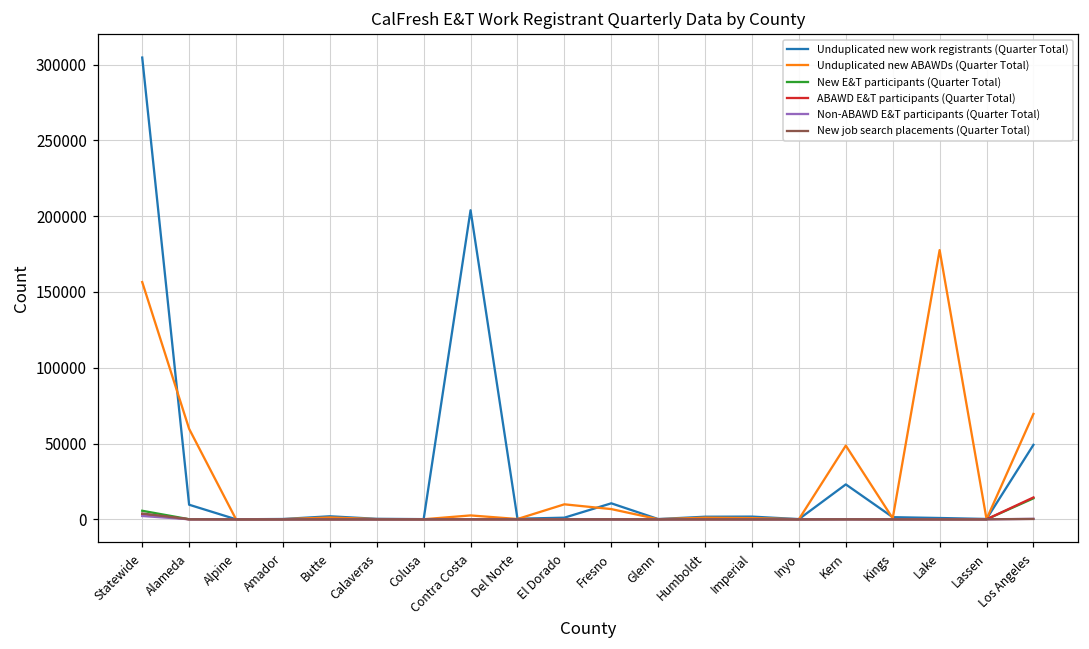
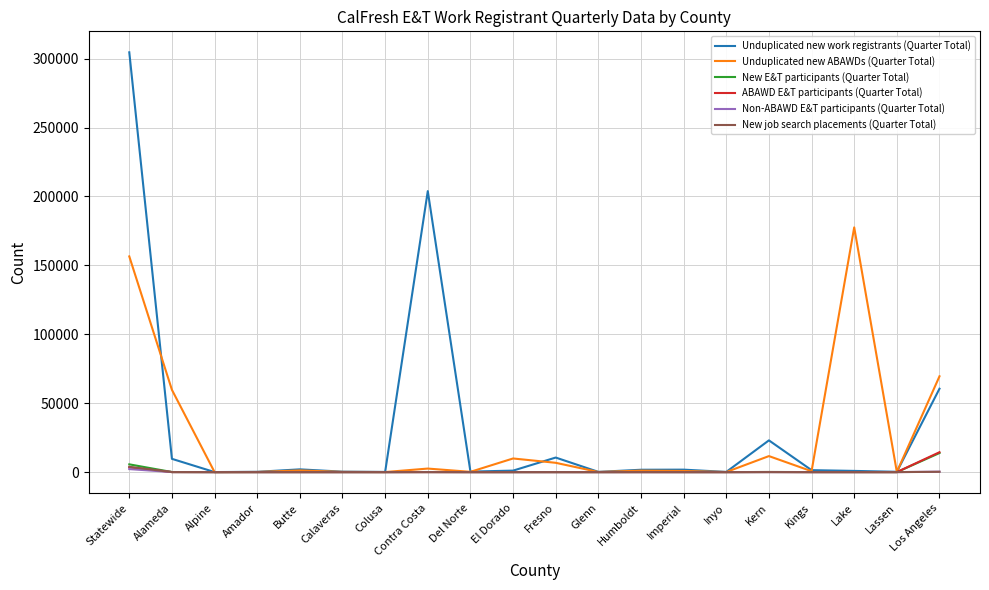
  {
    "Unduplicated new work registrants (Quarter Total)": {
      "Statewide": 305000,
      "Alameda": 10000,
      "Contra Costa": 204000,
      "Fresno": 11000,
      "Kern": 23000,
-     "Los Angeles": 49000
+     "Los Angeles": 61000
    },
    "Unduplicated new ABAWDs (Quarter Total)": {
      "Statewide": 157000,
      "Alameda": 60000,
      "Contra Costa": 3000,
      "El Dorado": 10000,
      "Fresno": 7000,
-     "Kern": 49000,
+     "Kern": 12000,
      "Lake": 178000,
      "Los Angeles": 70000
    }
  }
